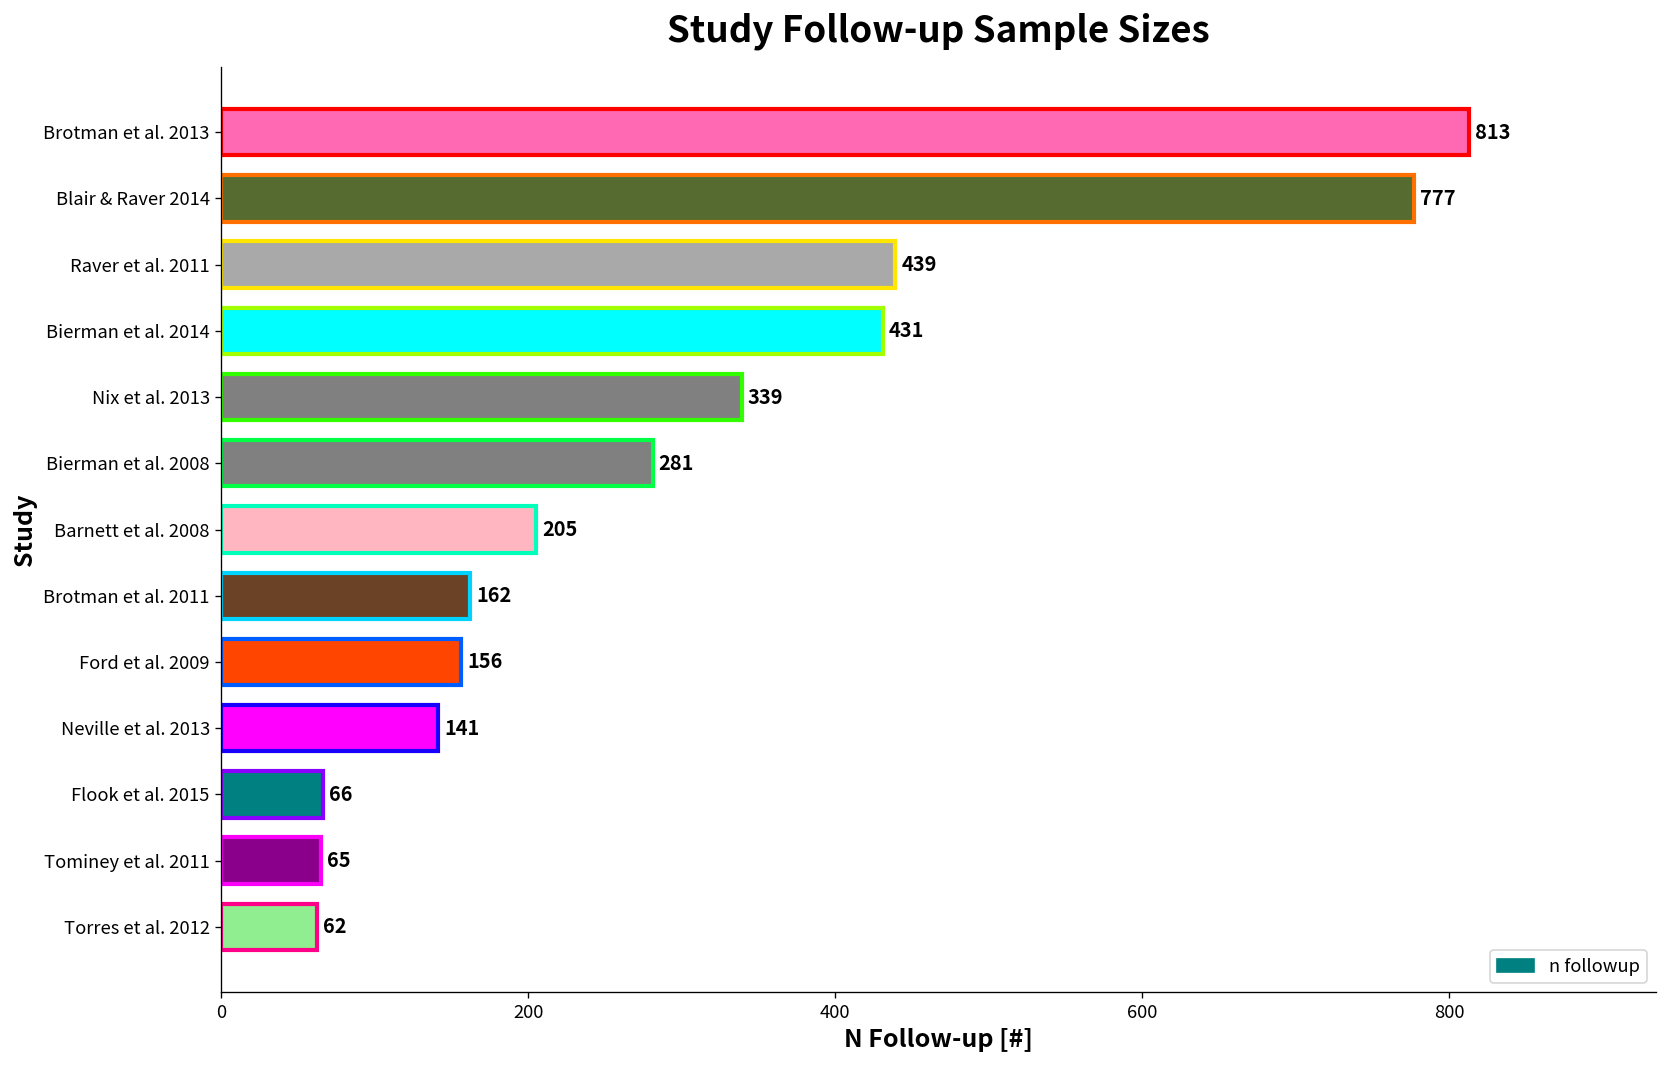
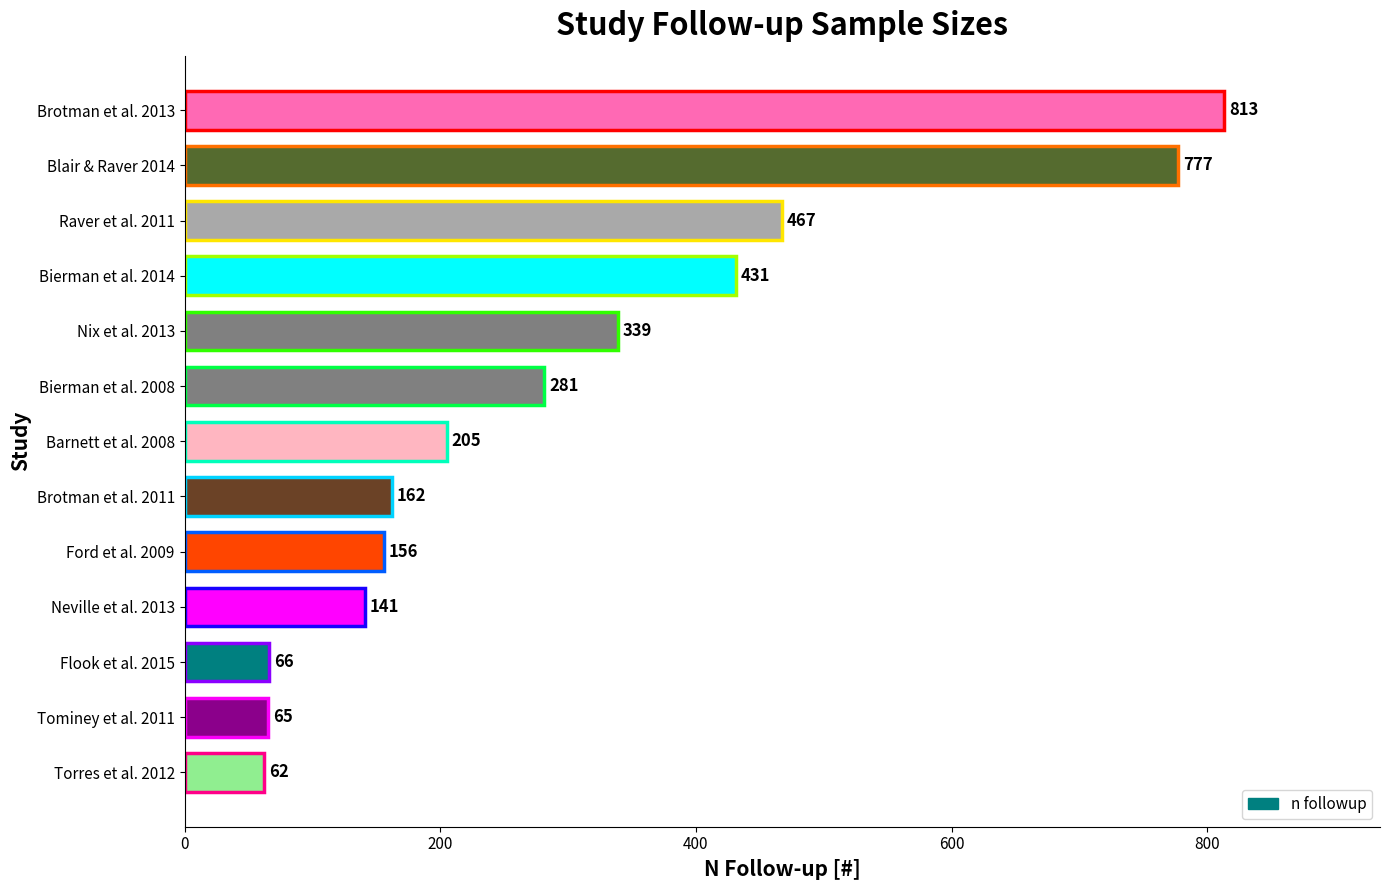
  {
    "Brotman et al. 2013": 813,
    "Blair & Raver 2014": 777,
-   "Raver et al. 2011": 439,
+   "Raver et al. 2011": 467,
    "Bierman et al. 2014": 431,
    "Nix et al. 2013": 339,
    "Bierman et al. 2008": 281,
    "Barnett et al. 2008": 205,
    "Brotman et al. 2011": 162,
    "Ford et al. 2009": 156,
    "Neville et al. 2013": 141,
    "Flook et al. 2015": 66,
    "Tominey et al. 2011": 65,
    "Torres et al. 2012": 62
  }
